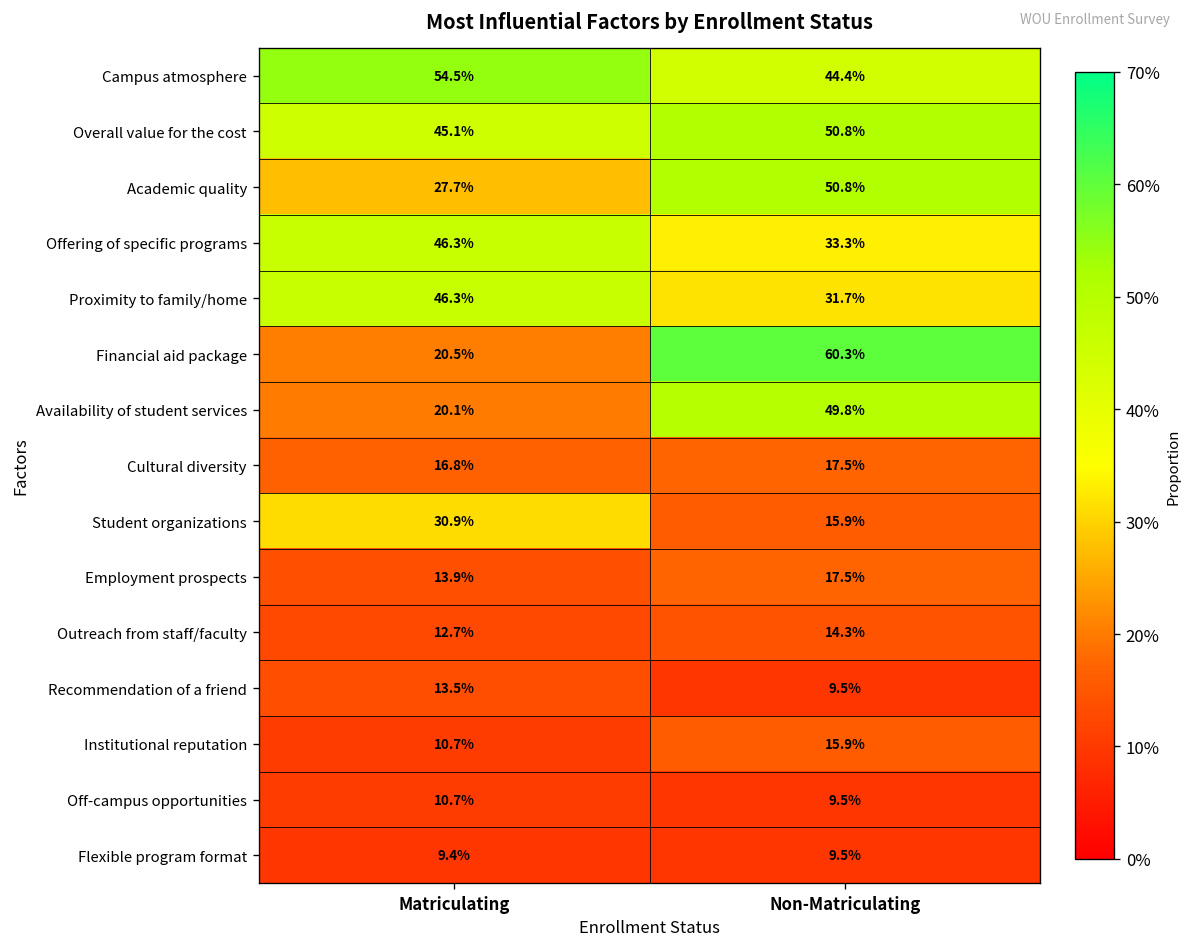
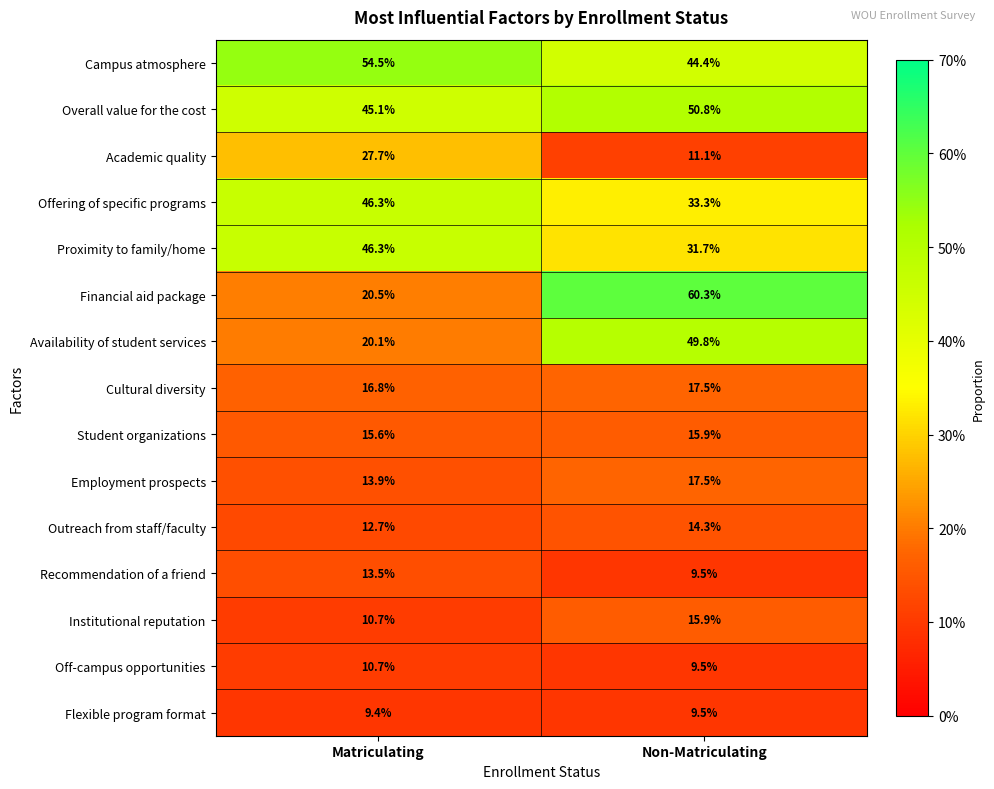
  {
    "Campus atmosphere": {
      "Matriculating": "54.5%",
      "Non-Matriculating": "44.4%"
    },
    "Overall value for the cost": {
      "Matriculating": "45.1%",
      "Non-Matriculating": "50.8%"
    },
    "Academic quality": {
      "Matriculating": "27.7%",
-     "Non-Matriculating": "50.8%"
+     "Non-Matriculating": "11.1%"
    },
    "Offering of specific programs": {
      "Matriculating": "46.3%",
      "Non-Matriculating": "33.3%"
    },
    "Proximity to family/home": {
      "Matriculating": "46.3%",
      "Non-Matriculating": "31.7%"
    },
    "Financial aid package": {
      "Matriculating": "20.5%",
      "Non-Matriculating": "60.3%"
    },
    "Availability of student services": {
      "Matriculating": "20.1%",
      "Non-Matriculating": "49.8%"
    },
    "Cultural diversity": {
      "Matriculating": "16.8%",
      "Non-Matriculating": "17.5%"
    },
    "Student organizations": {
-     "Matriculating": "30.9%",
+     "Matriculating": "15.6%",
      "Non-Matriculating": "15.9%"
    },
    "Employment prospects": {
      "Matriculating": "13.9%",
      "Non-Matriculating": "17.5%"
    },
    "Outreach from staff/faculty": {
      "Matriculating": "12.7%",
      "Non-Matriculating": "14.3%"
    },
    "Recommendation of a friend": {
      "Matriculating": "13.5%",
      "Non-Matriculating": "9.5%"
    },
    "Institutional reputation": {
      "Matriculating": "10.7%",
      "Non-Matriculating": "15.9%"
    },
    "Off-campus opportunities": {
      "Matriculating": "10.7%",
      "Non-Matriculating": "9.5%"
    },
    "Flexible program format": {
      "Matriculating": "9.4%",
      "Non-Matriculating": "9.5%"
    }
  }
